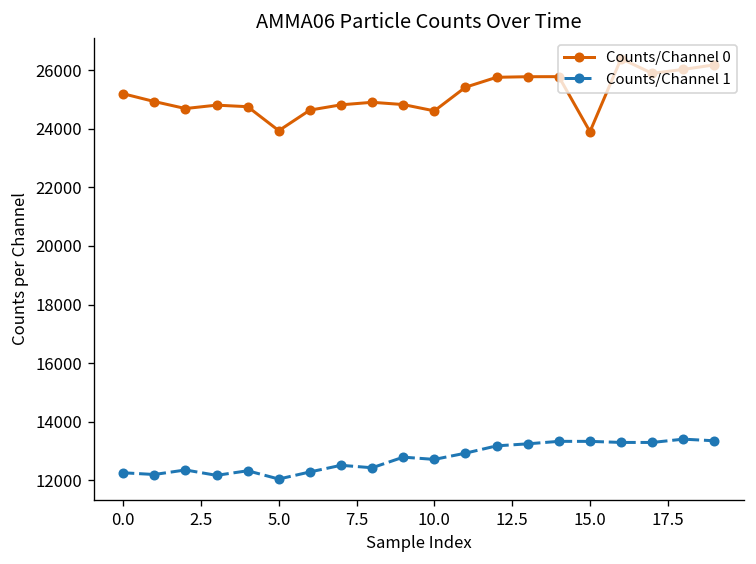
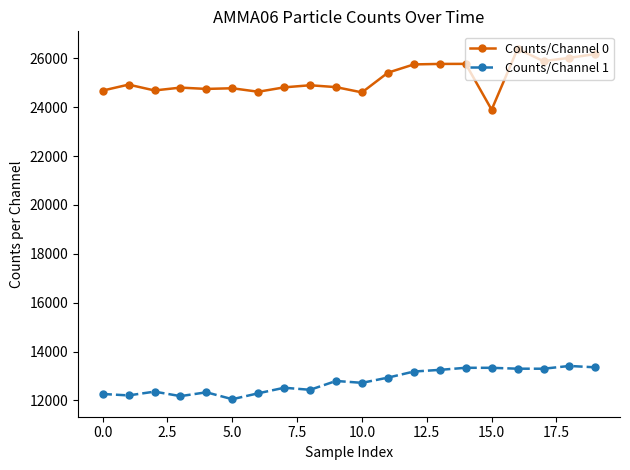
  {
    "Counts/Channel 0": {
-     "0.0": 25200,
-     "5.0": 23900,
+     "0.0": 24700,
+     "5.0": 24800,
      "10.0": 24600,
      "15.0": 23900
    },
    "Counts/Channel 1": {
      "0.0": 12300,
      "5.0": 12000,
      "10.0": 12700,
      "15.0": 13300
    }
  }
